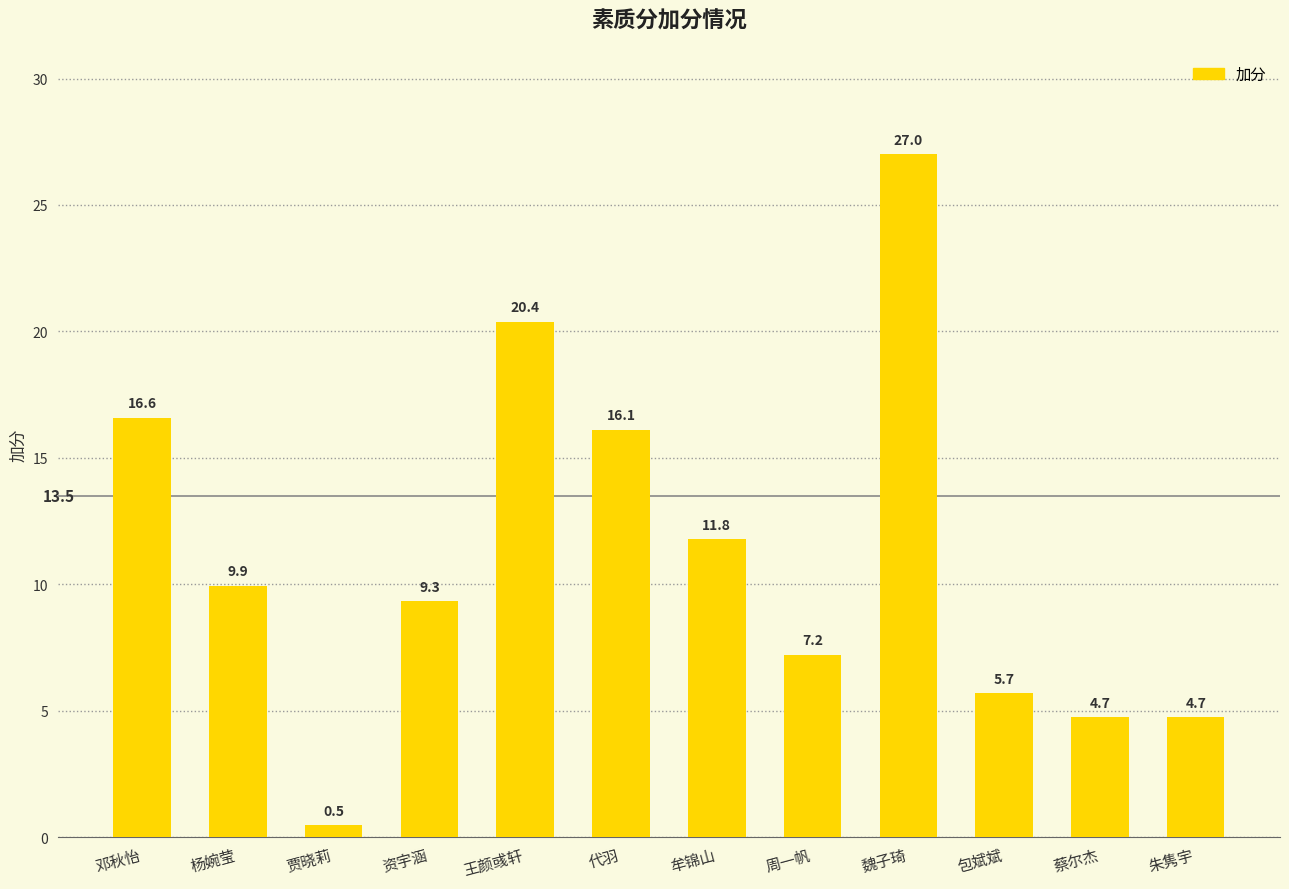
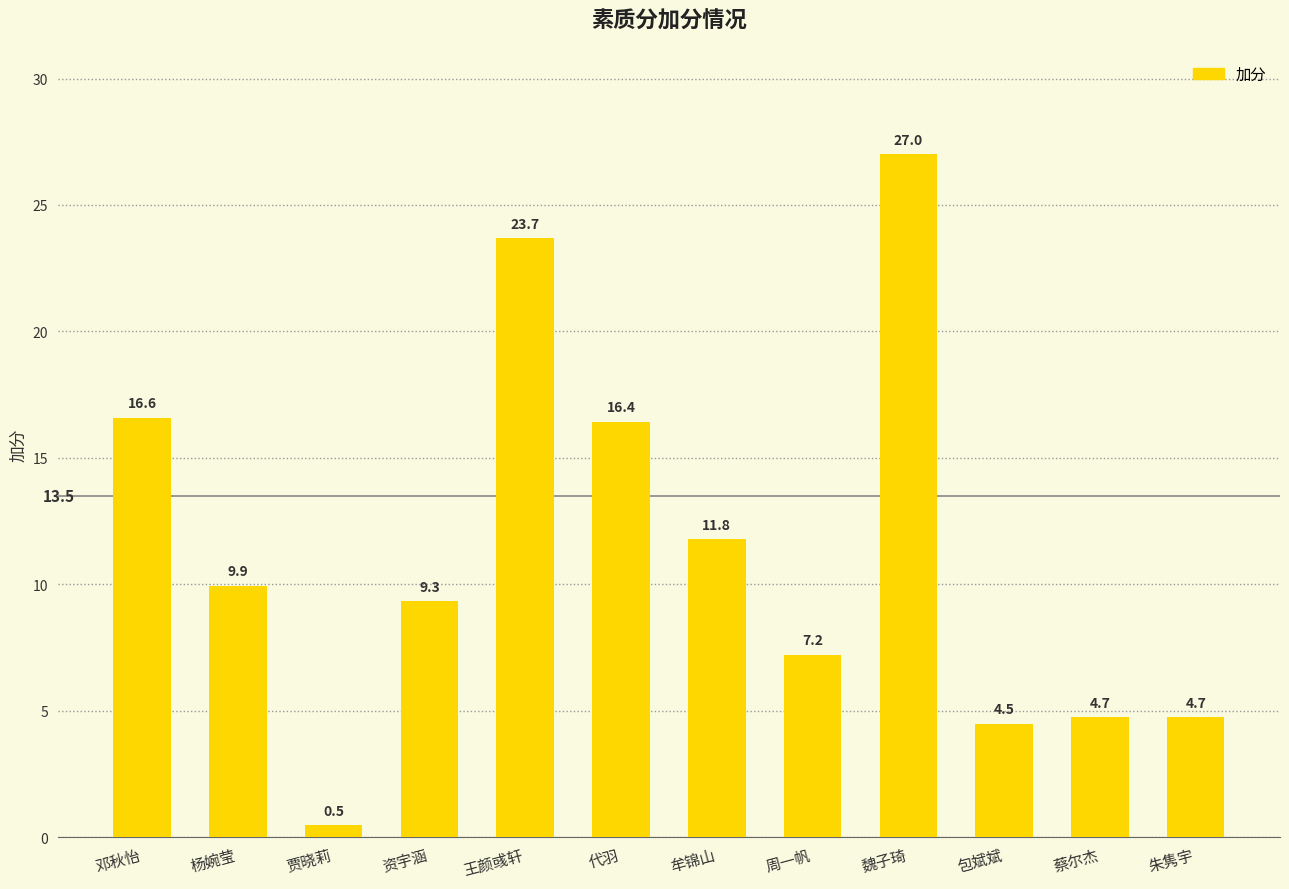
  {
    "邓秋怡": 16.6,
    "杨婉莹": 9.9,
    "贾晓莉": 0.5,
    "资宇涵": 9.3,
-   "王颜彧轩": 20.4,
-   "代羽": 16.1,
+   "王颜彧轩": 23.7,
+   "代羽": 16.4,
    "牟锦山": 11.8,
    "周一帆": 7.2,
    "魏子琦": 27.0,
-   "包斌斌": 5.7,
+   "包斌斌": 4.5,
    "蔡尔杰": 4.7,
    "朱隽宇": 4.7
  }
